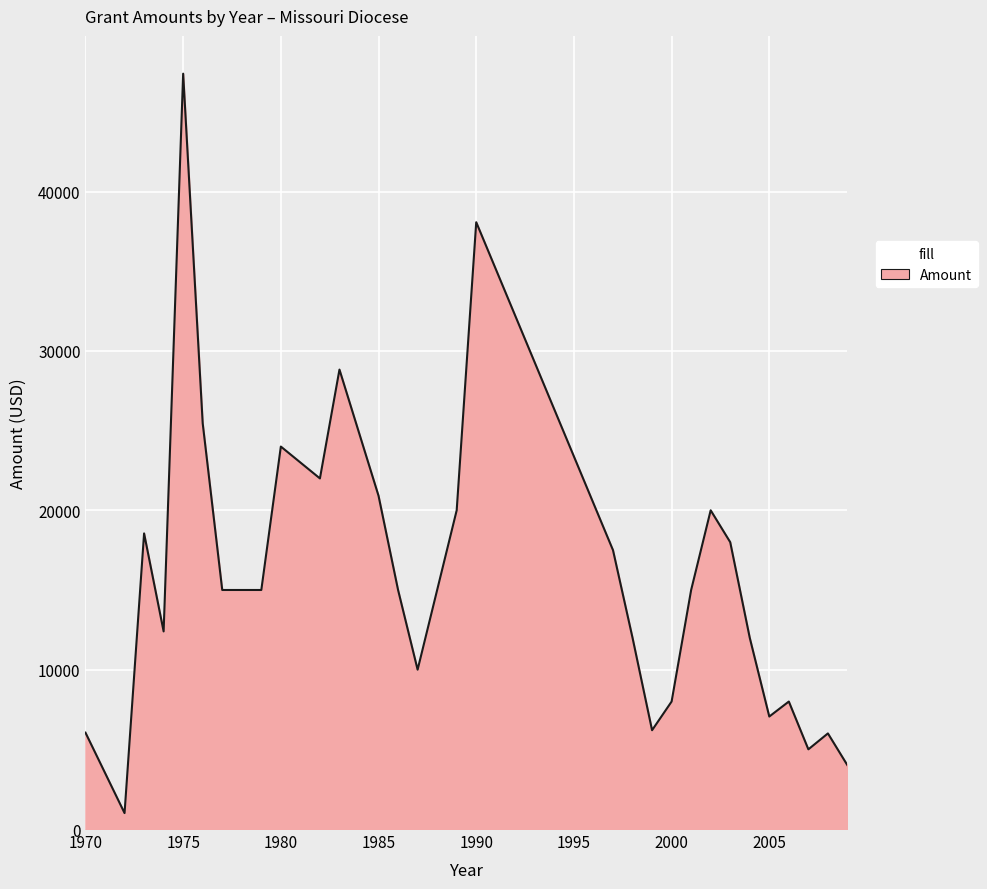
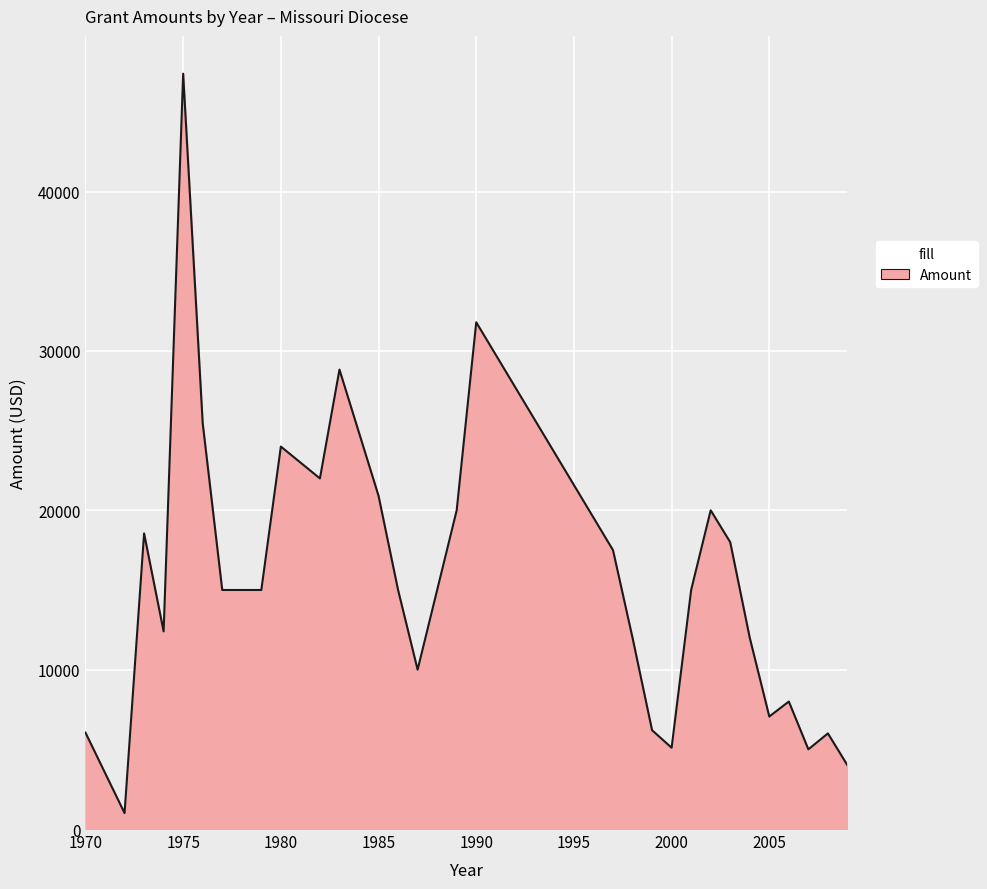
  {
    "1970": 6000,
    "1975": 47400,
    "1980": 24000,
    "1985": 20900,
-   "1990": 38100,
-   "2000": 8000,
+   "1990": 31800,
+   "2000": 5100,
    "2005": 7100
  }
